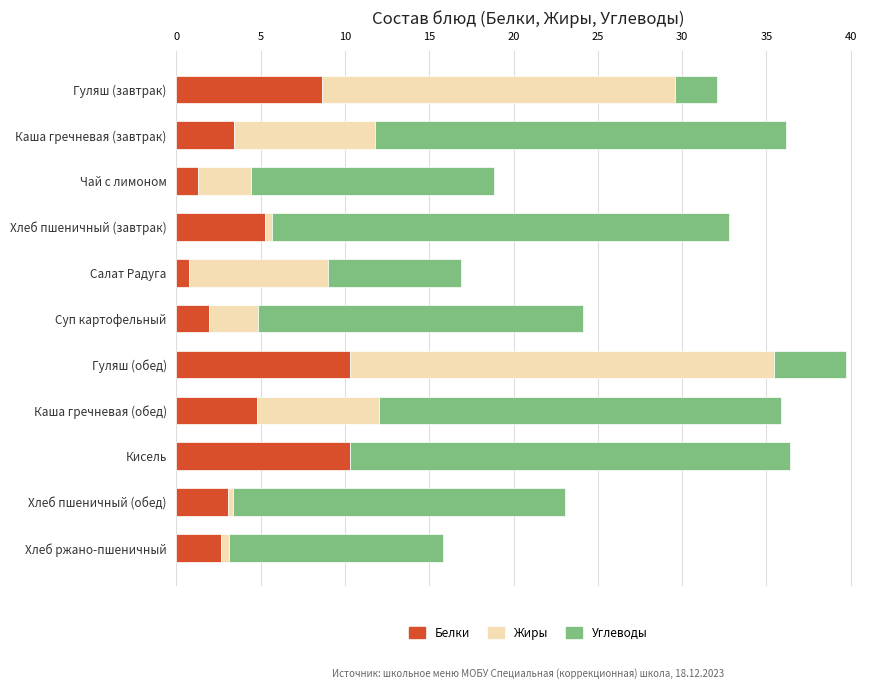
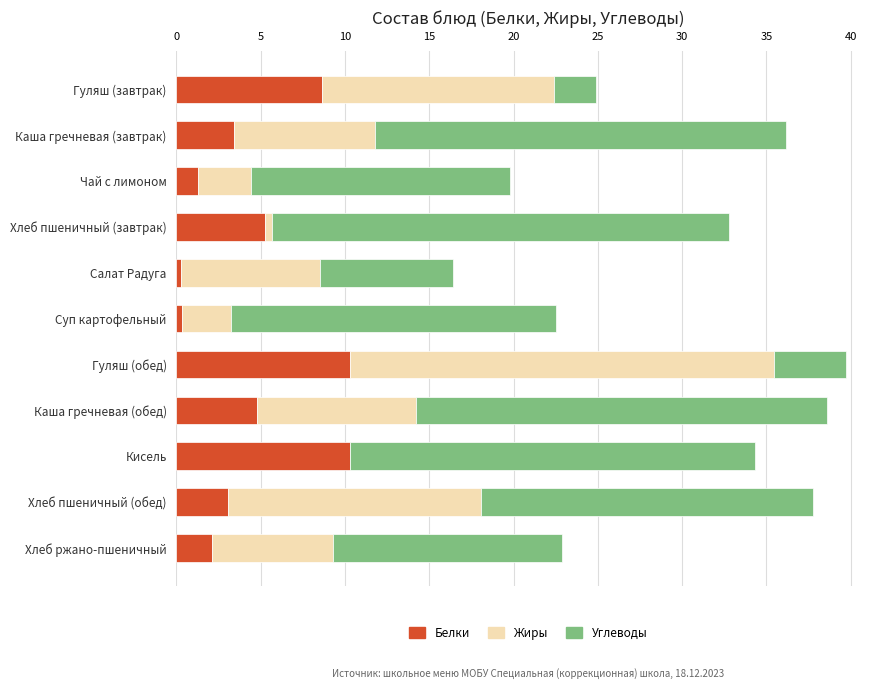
  {
    "Белки": {
      "Гуляш (завтрак)": 8.6,
      "Каша гречневая (завтрак)": 3.4,
      "Чай с лимоном": 1.3,
      "Хлеб пшеничный (завтрак)": 5.3,
-     "Салат Радуга": 0.7,
-     "Суп картофельный": 1.9,
+     "Салат Радуга": 0.2,
+     "Суп картофельный": 0.3,
      "Гуляш (обед)": 10.3,
      "Каша гречневая (обед)": 4.8,
      "Кисель": 10.3,
      "Хлеб пшеничный (обед)": 3.0,
-     "Хлеб ржано-пшеничный": 2.6
+     "Хлеб ржано-пшеничный": 2.1
    },
    "Жиры": {
-     "Гуляш (завтрак)": 20.9,
+     "Гуляш (завтрак)": 13.8,
      "Каша гречневая (завтрак)": 8.4,
      "Чай с лимоном": 3.2,
      "Хлеб пшеничный (завтрак)": 0.4,
      "Салат Радуга": 8.3,
      "Суп картофельный": 2.9,
      "Гуляш (обед)": 25.1,
-     "Каша гречневая (обед)": 7.2,
+     "Каша гречневая (обед)": 9.4,
      "Кисель": 0.0,
-     "Хлеб пшеничный (обед)": 0.3,
-     "Хлеб ржано-пшеничный": 0.5
+     "Хлеб пшеничный (обед)": 15.1,
+     "Хлеб ржано-пшеничный": 7.2
    },
    "Углеводы": {
      "Гуляш (завтрак)": 2.5,
      "Каша гречневая (завтрак)": 24.4,
-     "Чай с лимоном": 14.4,
+     "Чай с лимоном": 15.3,
      "Хлеб пшеничный (завтрак)": 27.1,
      "Салат Радуга": 7.9,
      "Суп картофельный": 19.3,
      "Гуляш (обед)": 4.3,
-     "Каша гречневая (обед)": 23.8,
-     "Кисель": 26.1,
+     "Каша гречневая (обед)": 24.4,
+     "Кисель": 24.1,
      "Хлеб пшеничный (обед)": 19.7,
-     "Хлеб ржано-пшеничный": 12.7
+     "Хлеб ржано-пшеничный": 13.6
    }
  }
